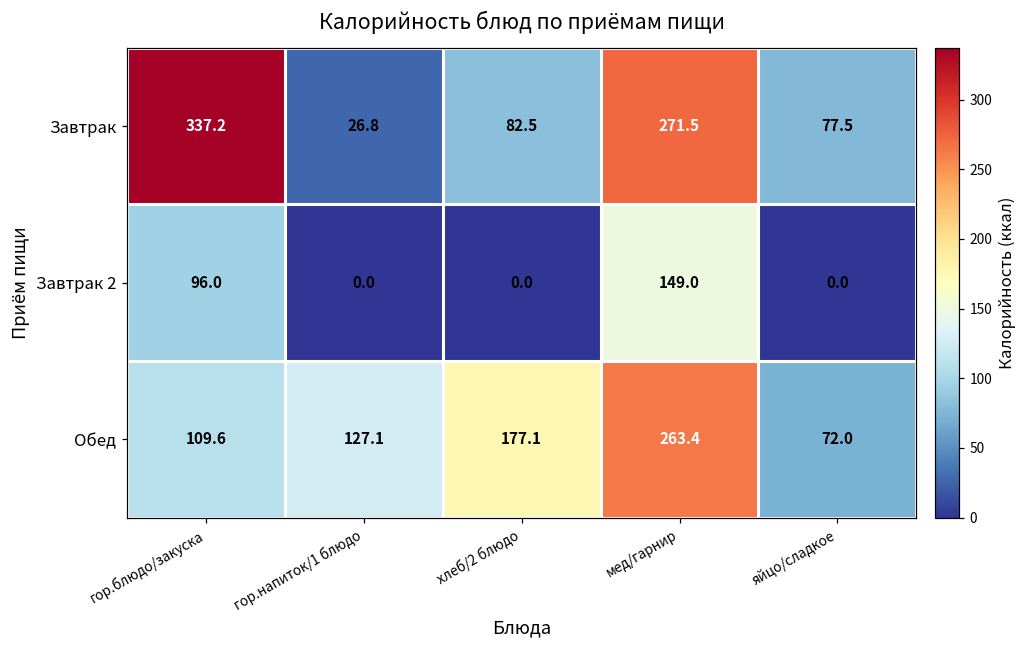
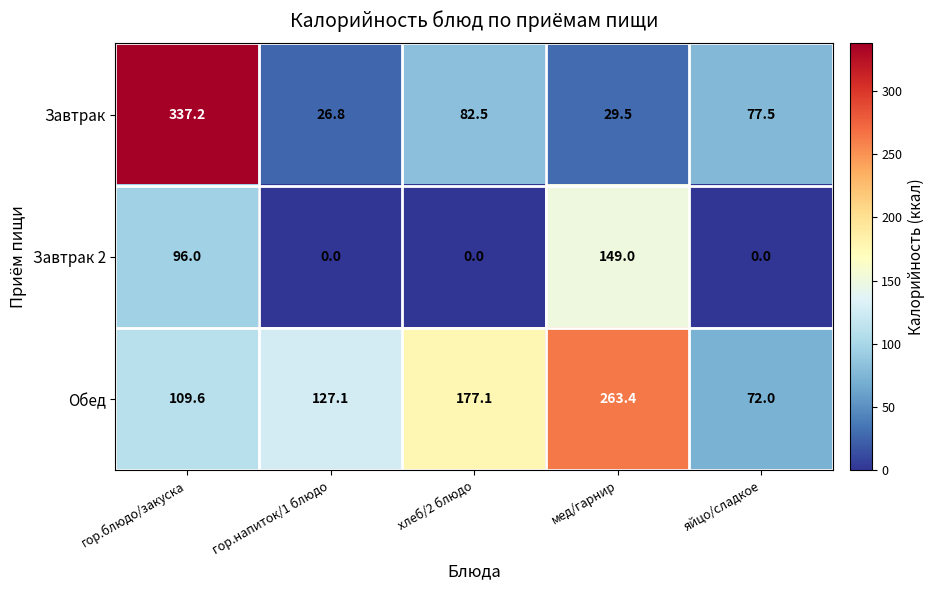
  {
    "Завтрак": {
      "гор.блюдо/закуска": 337.2,
      "гор.напиток/1 блюдо": 26.8,
      "хлеб/2 блюдо": 82.5,
-     "мед/гарнир": 271.5,
+     "мед/гарнир": 29.5,
      "яйцо/сладкое": 77.5
    },
    "Завтрак 2": {
      "гор.блюдо/закуска": 96.0,
      "гор.напиток/1 блюдо": 0.0,
      "хлеб/2 блюдо": 0.0,
      "мед/гарнир": 149.0,
      "яйцо/сладкое": 0.0
    },
    "Обед": {
      "гор.блюдо/закуска": 109.6,
      "гор.напиток/1 блюдо": 127.1,
      "хлеб/2 блюдо": 177.1,
      "мед/гарнир": 263.4,
      "яйцо/сладкое": 72.0
    }
  }
